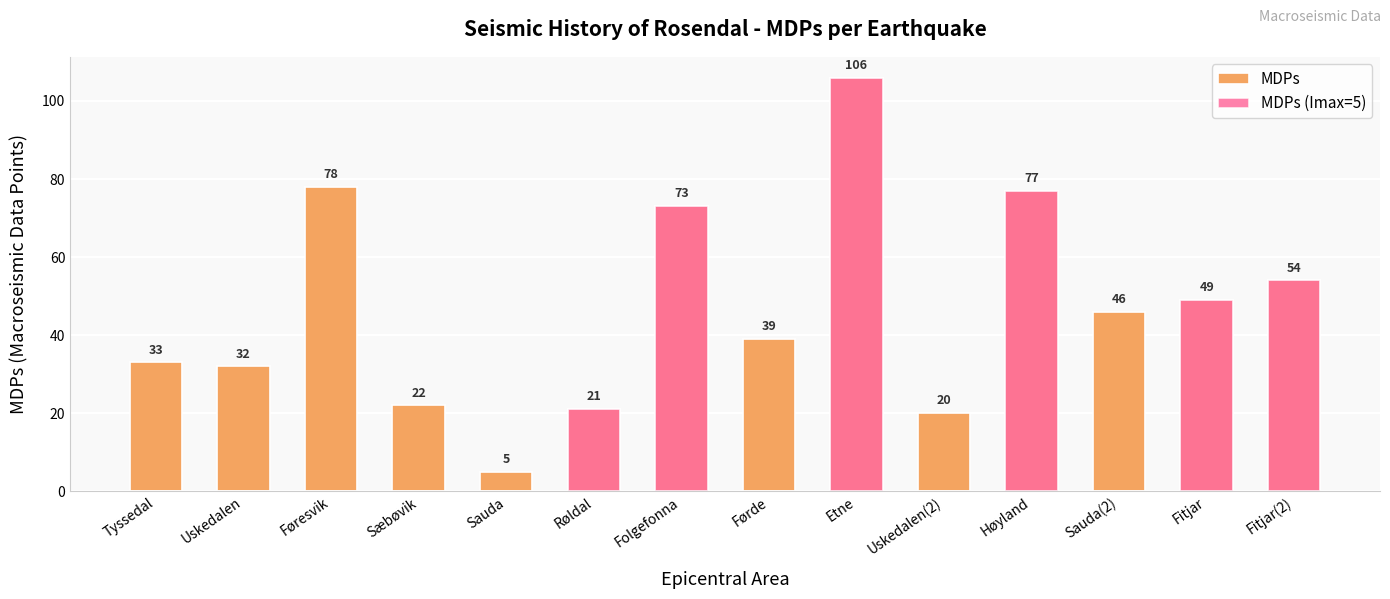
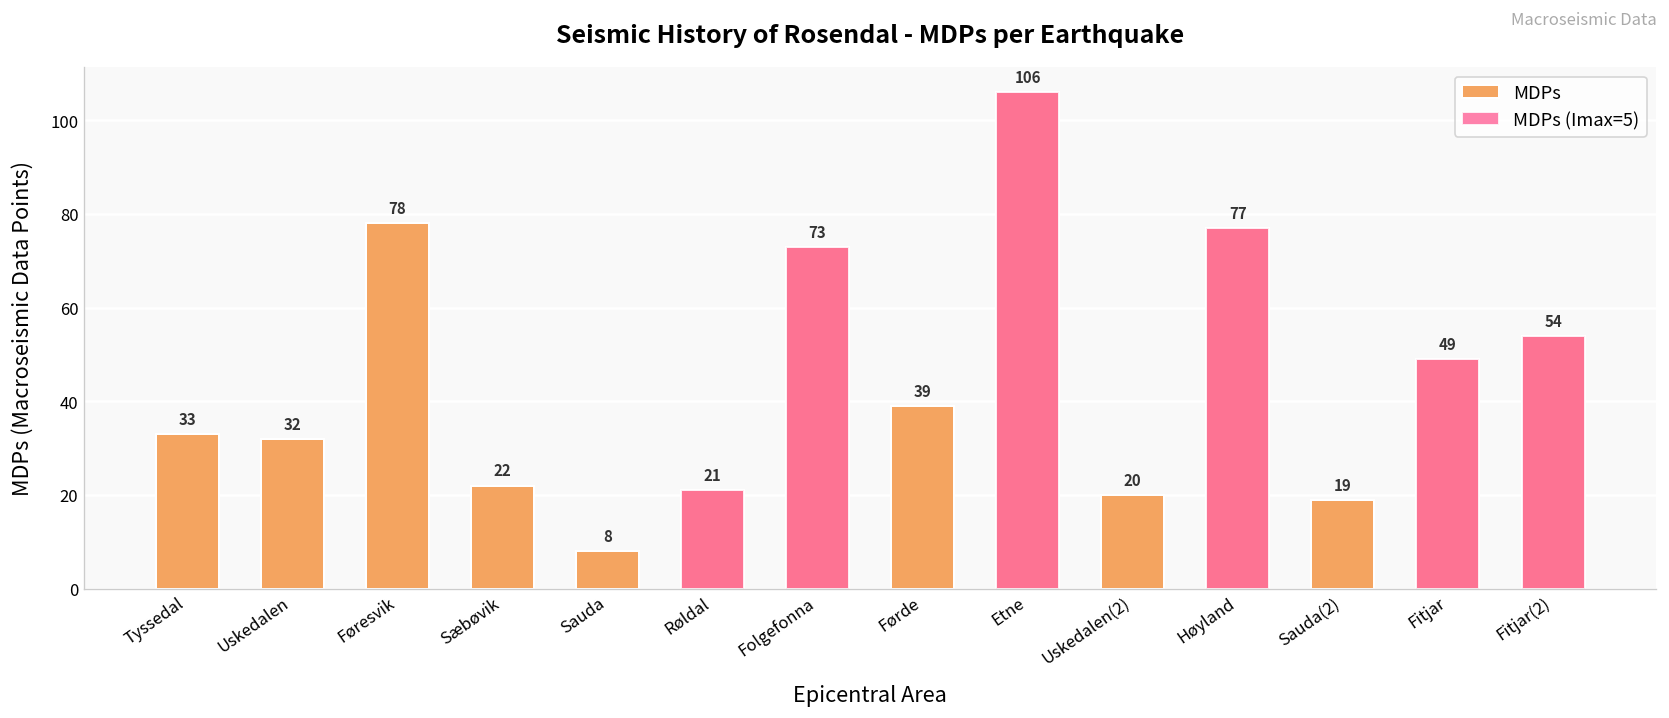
  {
    "MDPs": {
      "Tyssedal": 33,
      "Uskedalen": 32,
      "Føresvik": 78,
      "Sæbøvik": 22,
-     "Sauda": 5,
+     "Sauda": 8,
      "Røldal": 21,
      "Folgefonna": 73,
      "Førde": 39,
      "Etne": 106,
      "Uskedalen(2)": 20,
      "Høyland": 77,
-     "Sauda(2)": 46,
+     "Sauda(2)": 19,
      "Fitjar": 49,
      "Fitjar(2)": 54
    },
    "MDPs (Imax=5)": {
      "Røldal": 21,
      "Folgefonna": 73,
      "Etne": 106,
      "Høyland": 77,
      "Fitjar": 49,
      "Fitjar(2)": 54
    }
  }
